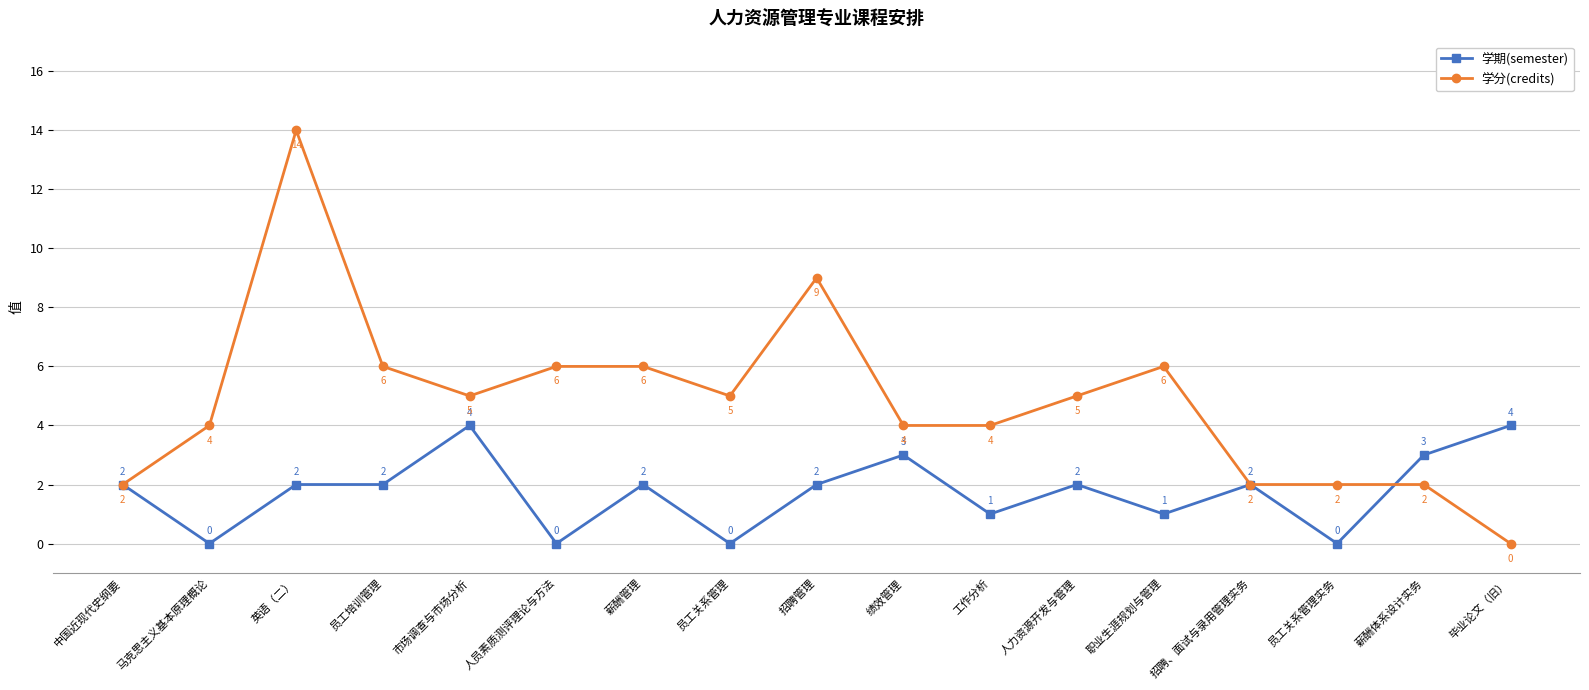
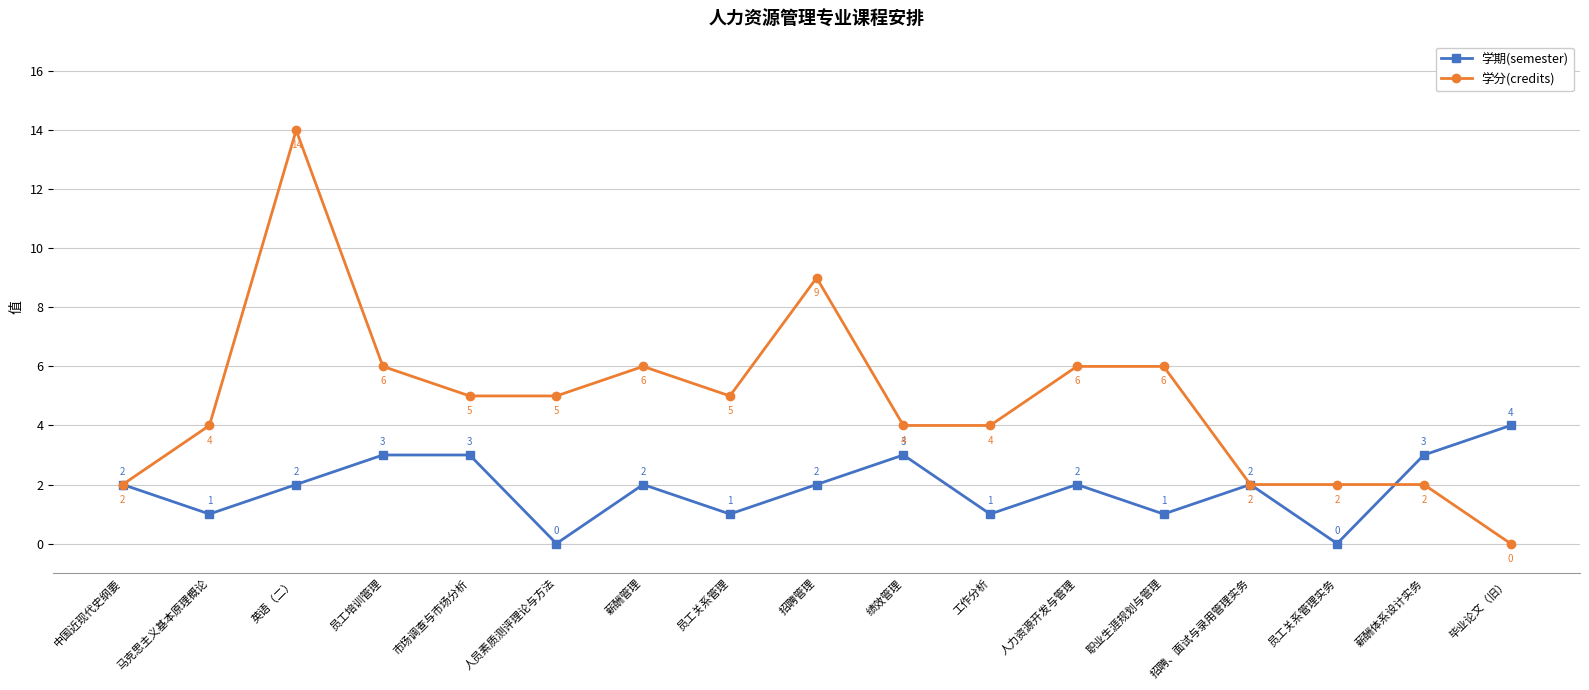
  {
    "学期(semester)": {
-     "马克思主义基本原理概论": 0,
+     "马克思主义基本原理概论": 1,
      "英语（二）": 2,
-     "员工培训管理": 2,
-     "市场调查与市场分析": 4,
+     "员工培训管理": 3,
+     "市场调查与市场分析": 3,
      "人员素质测评理论与方法": 0,
      "薪酬管理": 2,
-     "员工关系管理": 0,
+     "员工关系管理": 1,
      "招聘管理": 2,
      "工作分析": 1,
      "人力资源开发与管理": 2,
      "职业生涯规划与管理": 1,
      "员工关系管理实务": 0,
      "薪酬体系设计实务": 3,
      "毕业论文（旧）": 4
    },
    "学分(credits)": {
      "马克思主义基本原理概论": 4,
      "英语（二）": 14,
      "员工培训管理": 6,
-     "人员素质测评理论与方法": 6,
+     "人员素质测评理论与方法": 5,
      "薪酬管理": 6,
      "员工关系管理": 5,
      "招聘管理": 9,
      "工作分析": 4,
-     "人力资源开发与管理": 5,
+     "人力资源开发与管理": 6,
      "职业生涯规划与管理": 6,
      "员工关系管理实务": 2,
      "薪酬体系设计实务": 2,
      "毕业论文（旧）": 0
    }
  }
